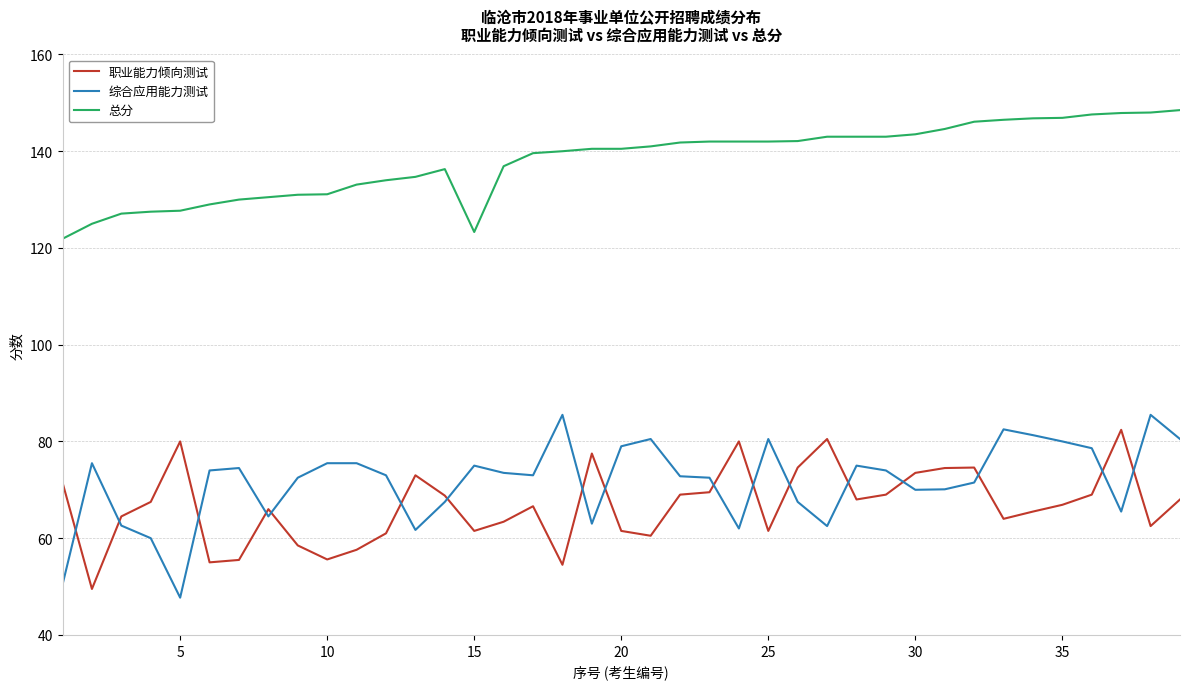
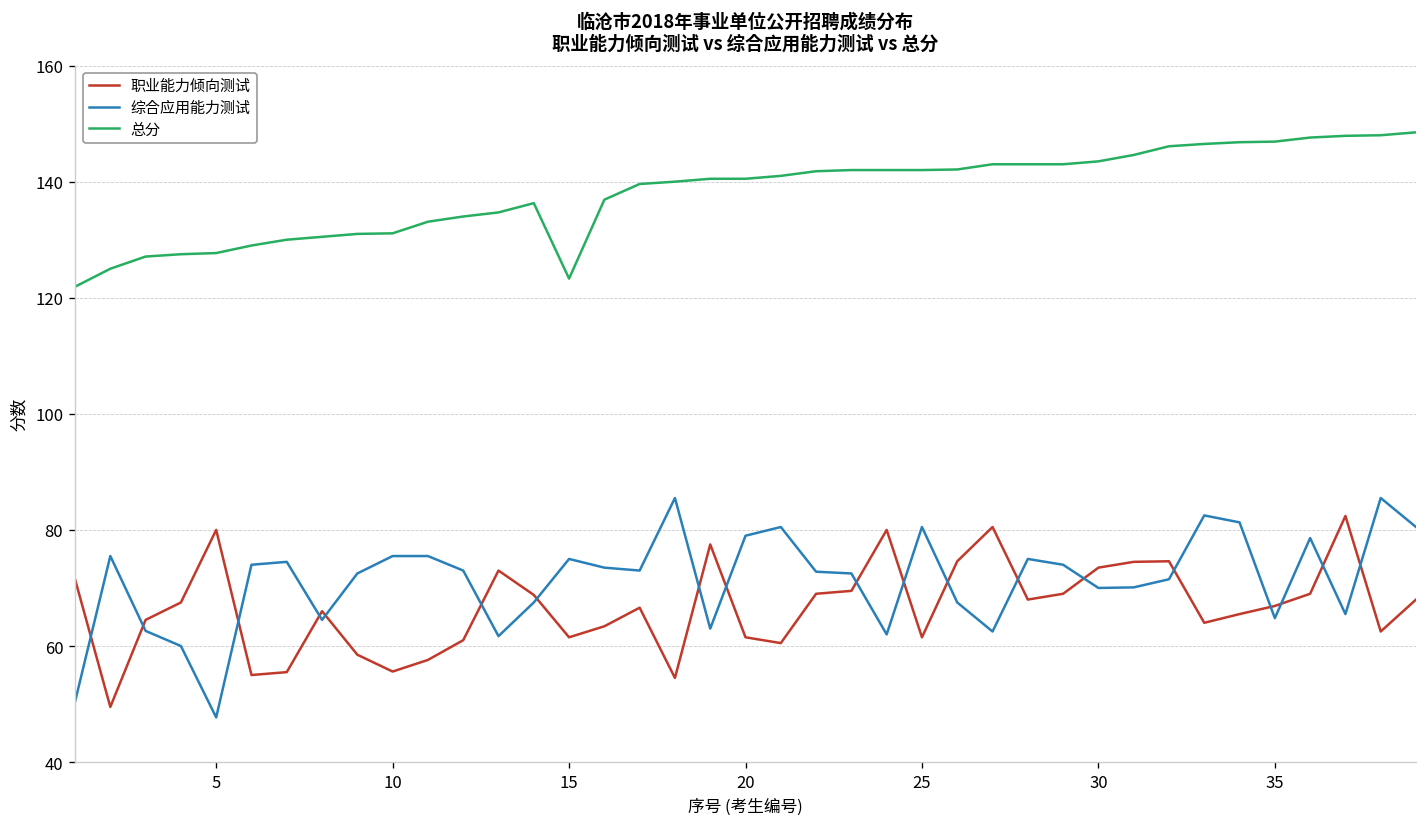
  {
    "职业能力倾向测试": {
      "5": 80,
      "10": 56,
      "15": 62,
      "20": 62,
      "25": 62,
      "30": 74,
      "35": 67
    },
    "综合应用能力测试": {
      "5": 48,
      "10": 76,
      "15": 75,
      "20": 79,
      "25": 81,
      "30": 70,
-     "35": 80
+     "35": 65
    },
    "总分": {
      "5": 128,
      "10": 131,
      "15": 123,
      "20": 141,
      "25": 142,
      "30": 144,
      "35": 147
    }
  }
